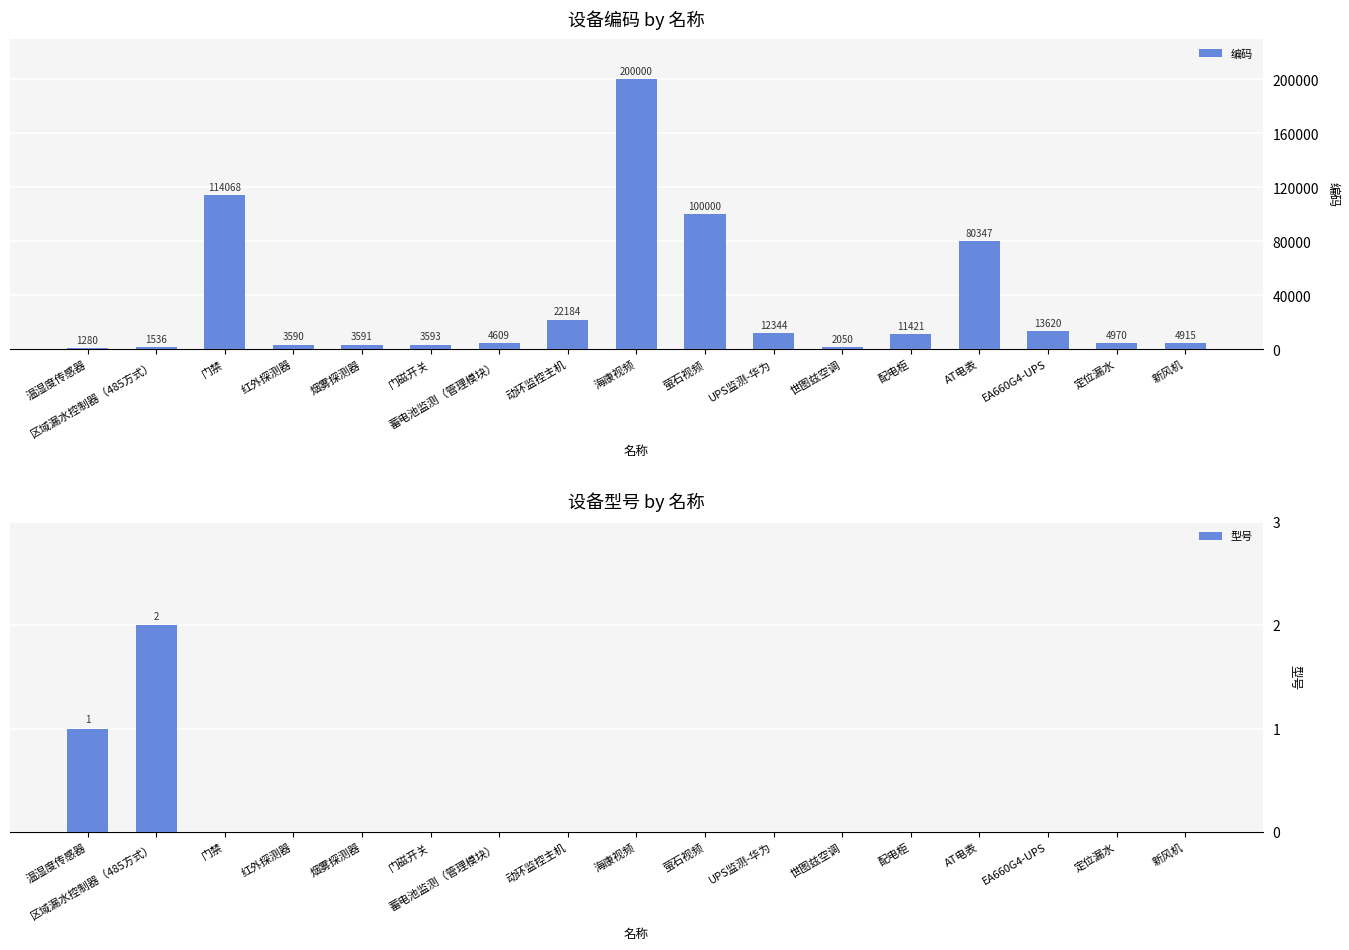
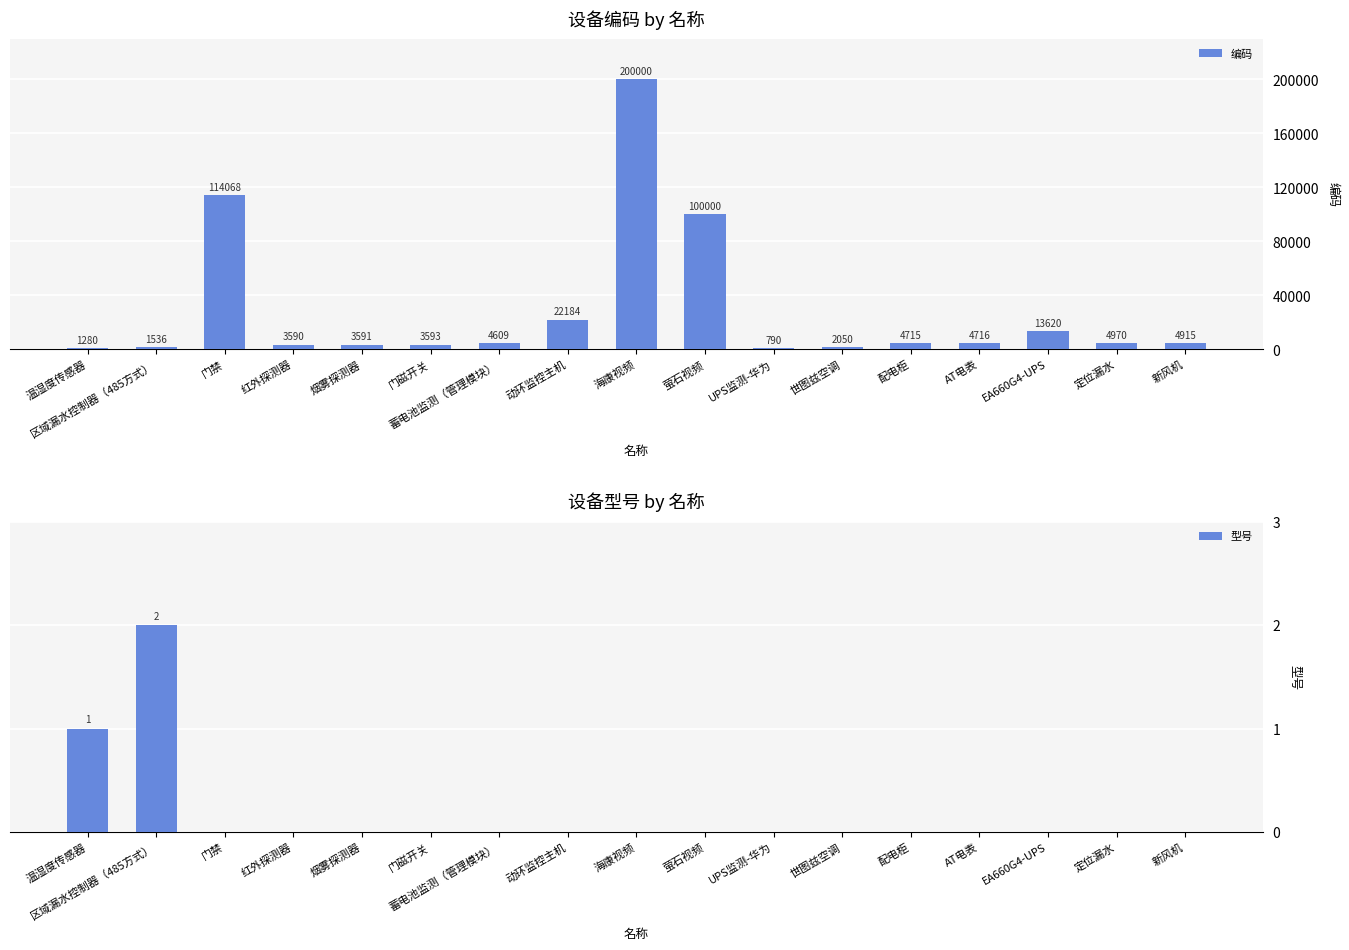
  {
    "设备编码 by 名称": {
      "温湿度传感器": 1280,
      "区域漏水控制器（485方式）": 1536,
      "门禁": 114068,
      "红外探测器": 3590,
      "烟雾探测器": 3591,
      "门磁开关": 3593,
      "蓄电池监测（管理模块）": 4609,
      "动环监控主机": 22184,
      "海康视频": 200000,
      "萤石视频": 100000,
-     "UPS监测-华为": 12344,
+     "UPS监测-华为": 790,
      "世图兹空调": 2050,
-     "配电柜": 11421,
-     "AT电表": 80347,
+     "配电柜": 4715,
+     "AT电表": 4716,
      "EA660G4-UPS": 13620,
      "定位漏水": 4970,
      "新风机": 4915
    },
    "设备型号 by 名称": {
      "温湿度传感器": 1,
      "区域漏水控制器（485方式）": 2
    }
  }
